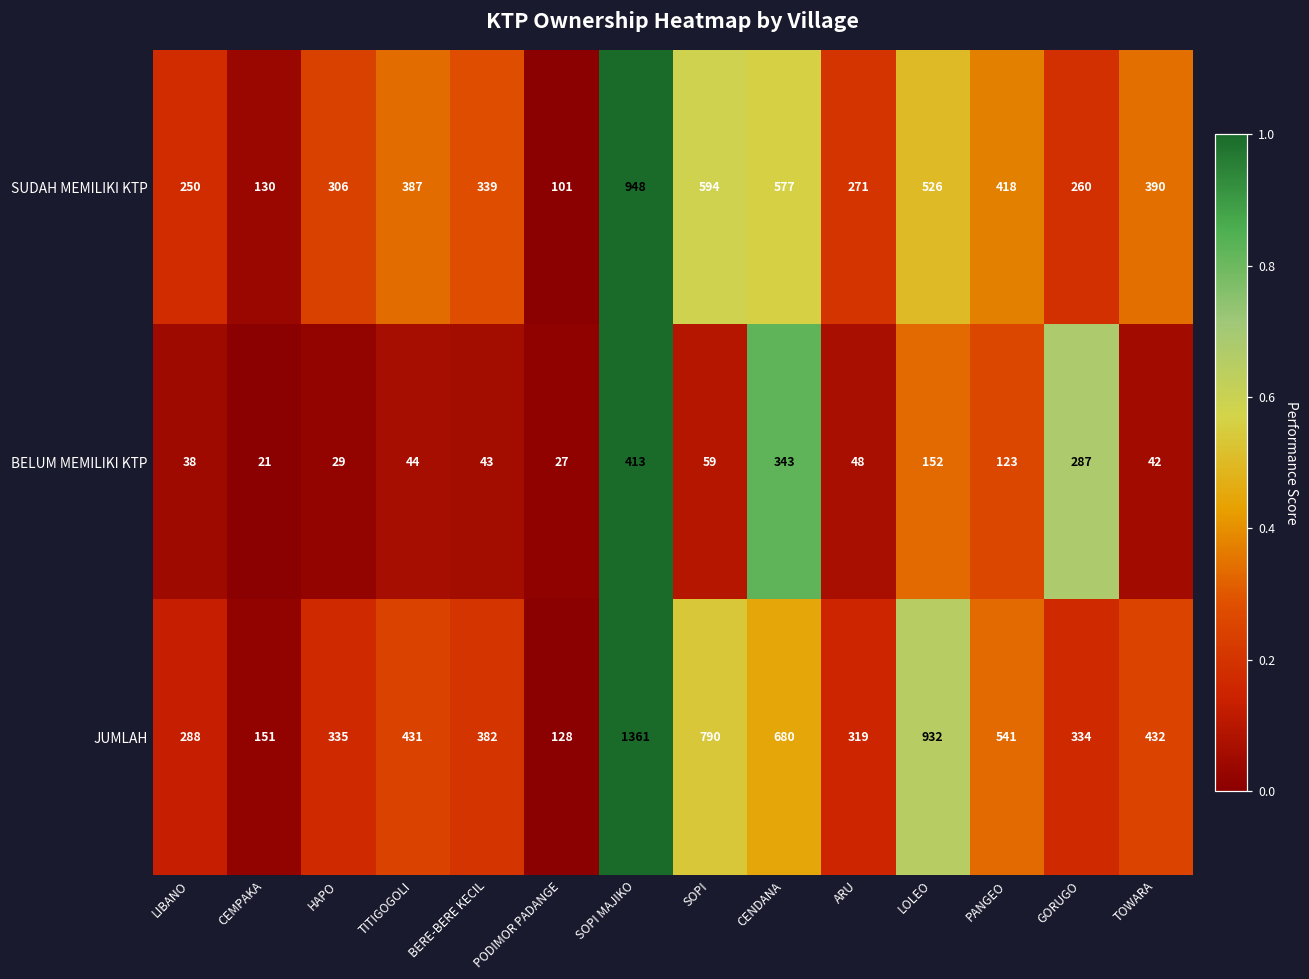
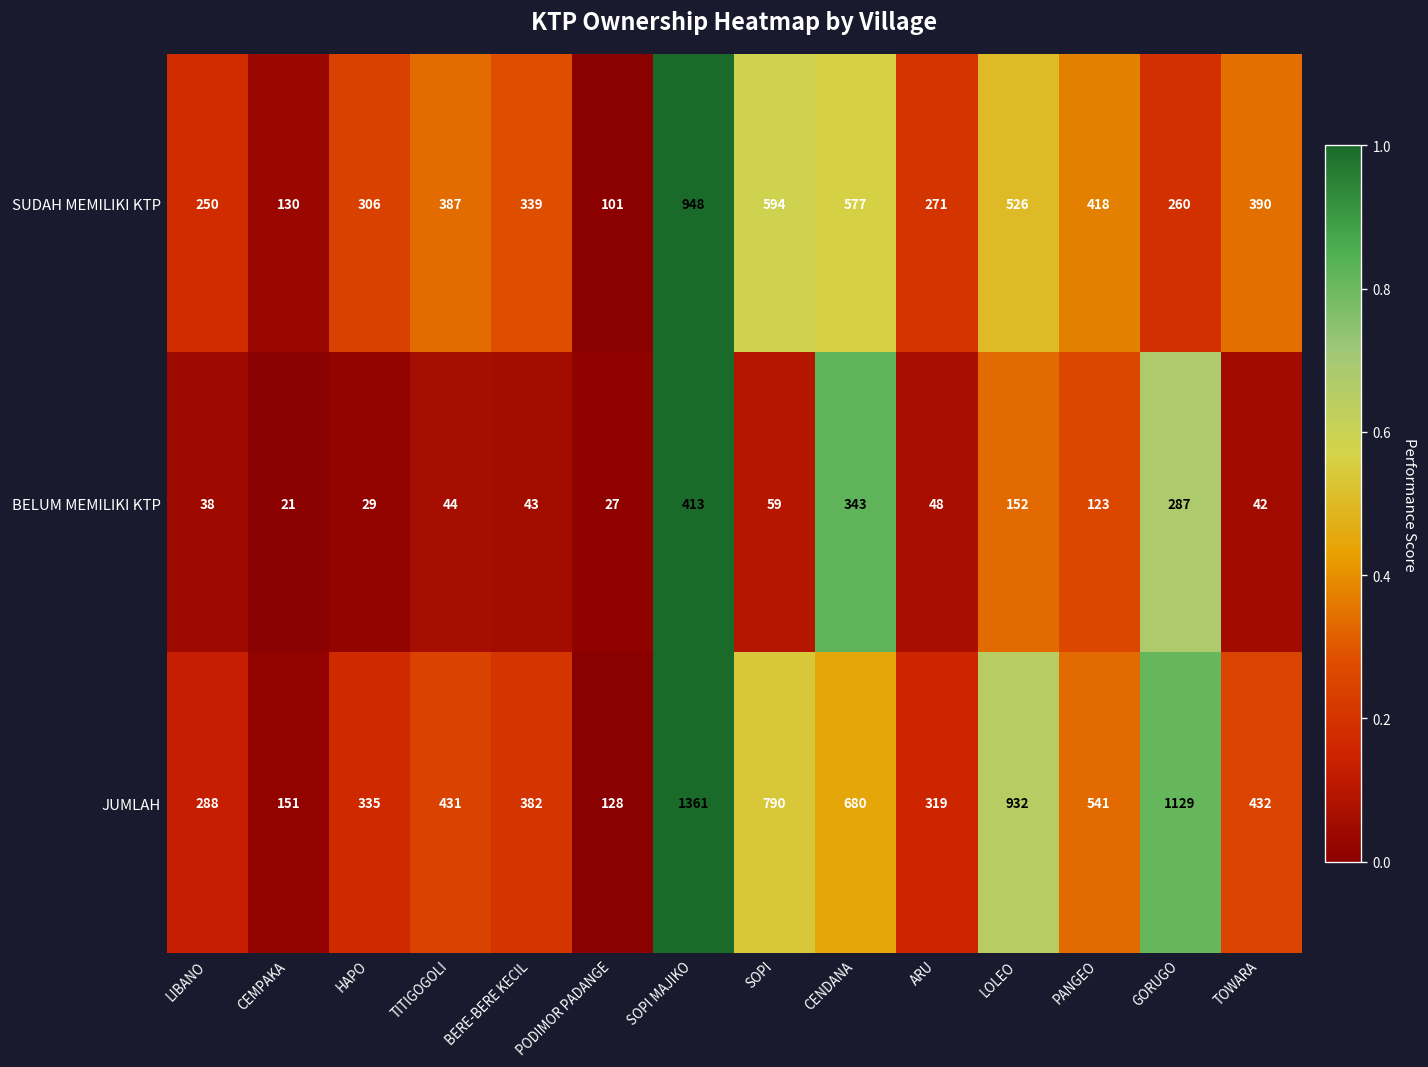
  {
    "SUDAH MEMILIKI KTP": {
      "LIBANO": 250,
      "CEMPAKA": 130,
      "HAPO": 306,
      "TITIGOGOLI": 387,
      "BERE-BERE KECIL": 339,
      "PODIMOR PADANGE": 101,
      "SOPI MAJIKO": 948,
      "SOPI": 594,
      "CENDANA": 577,
      "ARU": 271,
      "LOLEO": 526,
      "PANGEO": 418,
      "GORUGO": 260,
      "TOWARA": 390
    },
    "BELUM MEMILIKI KTP": {
      "LIBANO": 38,
      "CEMPAKA": 21,
      "HAPO": 29,
      "TITIGOGOLI": 44,
      "BERE-BERE KECIL": 43,
      "PODIMOR PADANGE": 27,
      "SOPI MAJIKO": 413,
      "SOPI": 59,
      "CENDANA": 343,
      "ARU": 48,
      "LOLEO": 152,
      "PANGEO": 123,
      "GORUGO": 287,
      "TOWARA": 42
    },
    "JUMLAH": {
      "LIBANO": 288,
      "CEMPAKA": 151,
      "HAPO": 335,
      "TITIGOGOLI": 431,
      "BERE-BERE KECIL": 382,
      "PODIMOR PADANGE": 128,
      "SOPI MAJIKO": 1361,
      "SOPI": 790,
      "CENDANA": 680,
      "ARU": 319,
      "LOLEO": 932,
      "PANGEO": 541,
-     "GORUGO": 334,
+     "GORUGO": 1129,
      "TOWARA": 432
    }
  }
